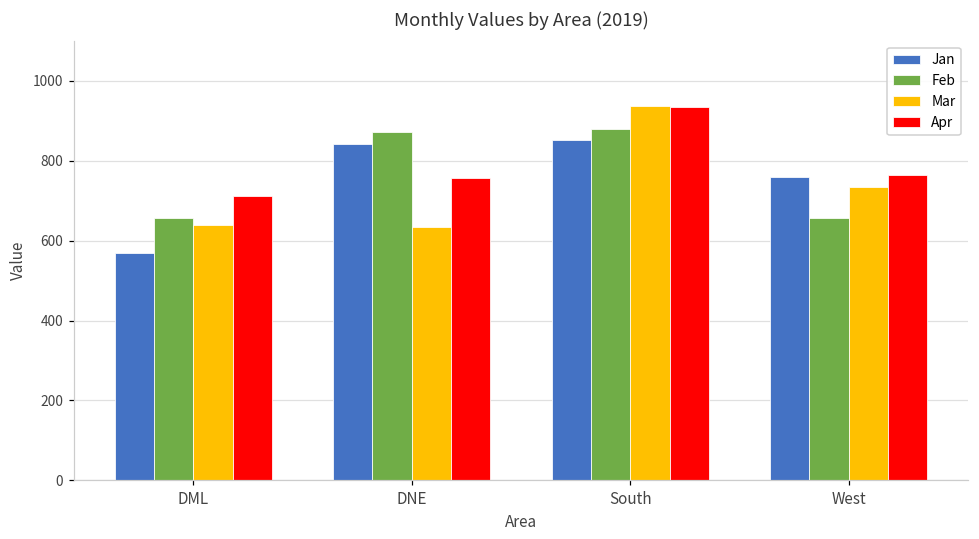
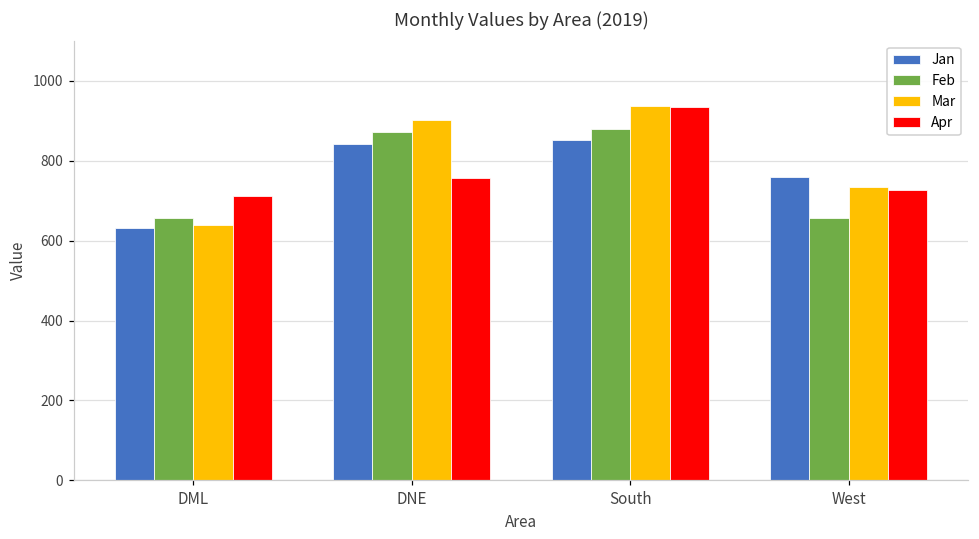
  {
    "Jan": {
-     "DML": 570,
+     "DML": 630,
      "DNE": 840,
      "South": 850,
      "West": 760
    },
    "Feb": {
      "DML": 660,
      "DNE": 870,
      "South": 880,
      "West": 660
    },
    "Mar": {
      "DML": 640,
-     "DNE": 640,
+     "DNE": 900,
      "South": 940,
      "West": 730
    },
    "Apr": {
      "DML": 710,
      "DNE": 760,
      "South": 940,
-     "West": 770
+     "West": 730
    }
  }
